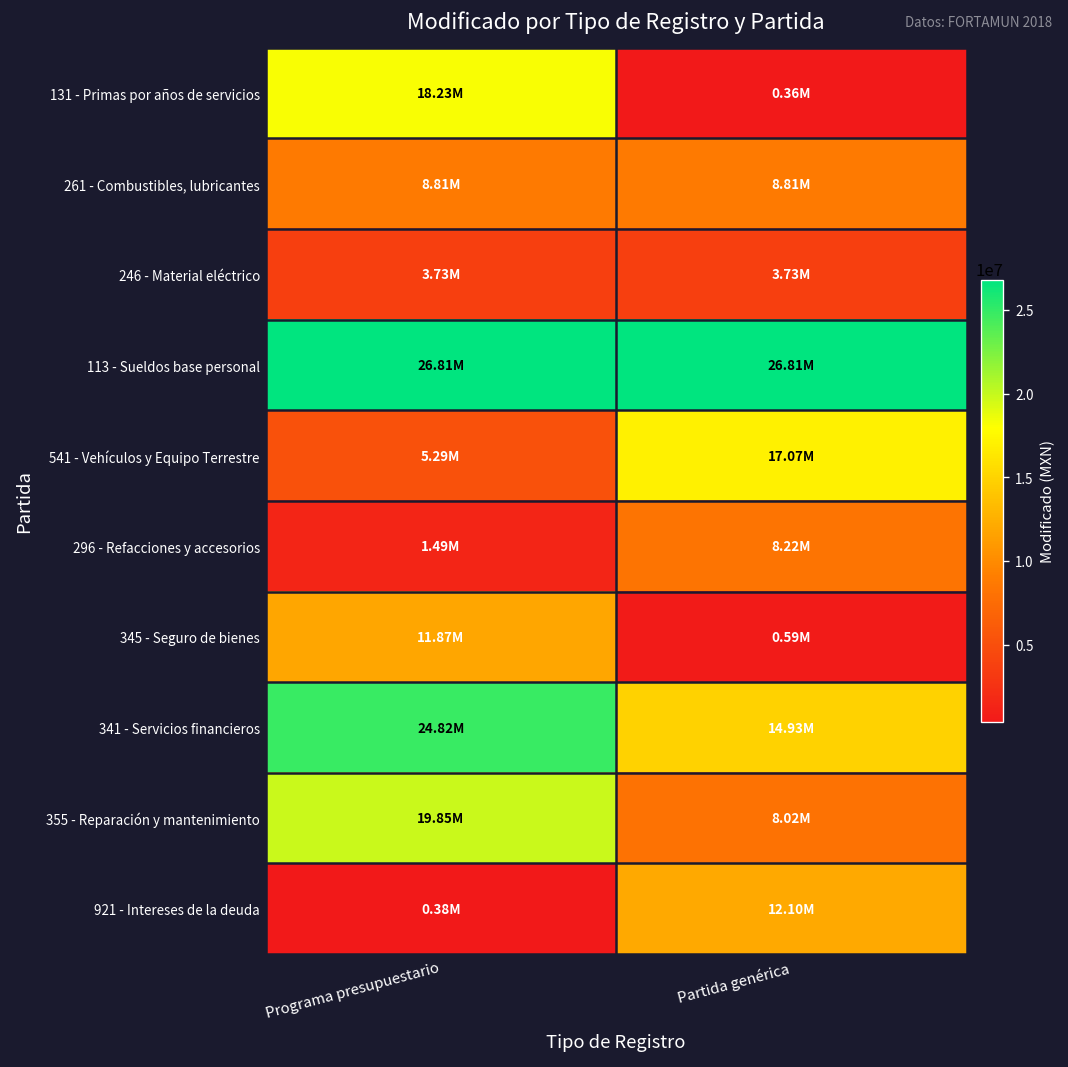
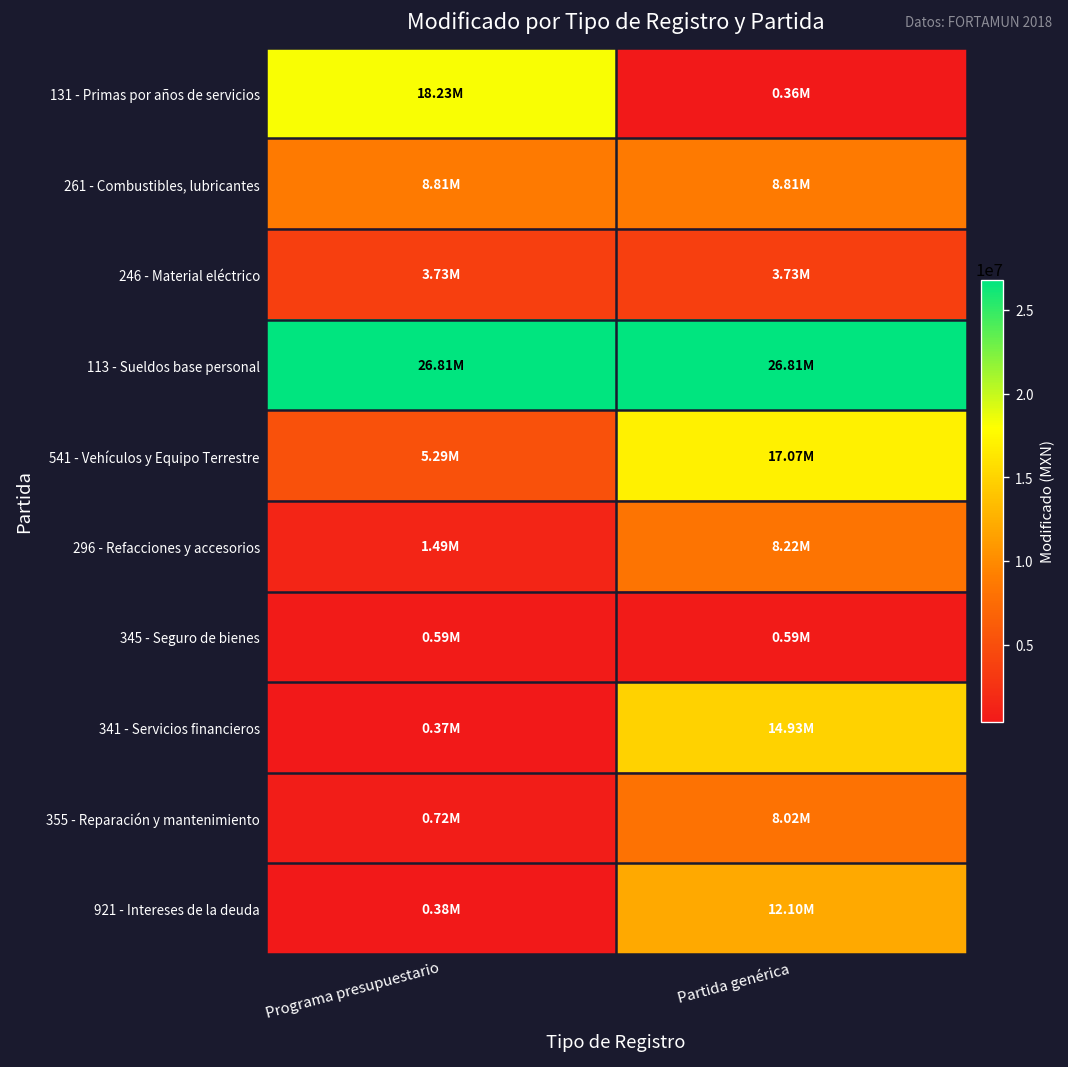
  {
    "131 - Primas por años de servicios": {
      "Programa presupuestario": "18.23M",
      "Partida genérica": "0.36M"
    },
    "261 - Combustibles, lubricantes": {
      "Programa presupuestario": "8.81M",
      "Partida genérica": "8.81M"
    },
    "246 - Material eléctrico": {
      "Programa presupuestario": "3.73M",
      "Partida genérica": "3.73M"
    },
    "113 - Sueldos base personal": {
      "Programa presupuestario": "26.81M",
      "Partida genérica": "26.81M"
    },
    "541 - Vehículos y Equipo Terrestre": {
      "Programa presupuestario": "5.29M",
      "Partida genérica": "17.07M"
    },
    "296 - Refacciones y accesorios": {
      "Programa presupuestario": "1.49M",
      "Partida genérica": "8.22M"
    },
    "345 - Seguro de bienes": {
-     "Programa presupuestario": "11.87M",
+     "Programa presupuestario": "0.59M",
      "Partida genérica": "0.59M"
    },
    "341 - Servicios financieros": {
-     "Programa presupuestario": "24.82M",
+     "Programa presupuestario": "0.37M",
      "Partida genérica": "14.93M"
    },
    "355 - Reparación y mantenimiento": {
-     "Programa presupuestario": "19.85M",
+     "Programa presupuestario": "0.72M",
      "Partida genérica": "8.02M"
    },
    "921 - Intereses de la deuda": {
      "Programa presupuestario": "0.38M",
      "Partida genérica": "12.10M"
    }
  }
